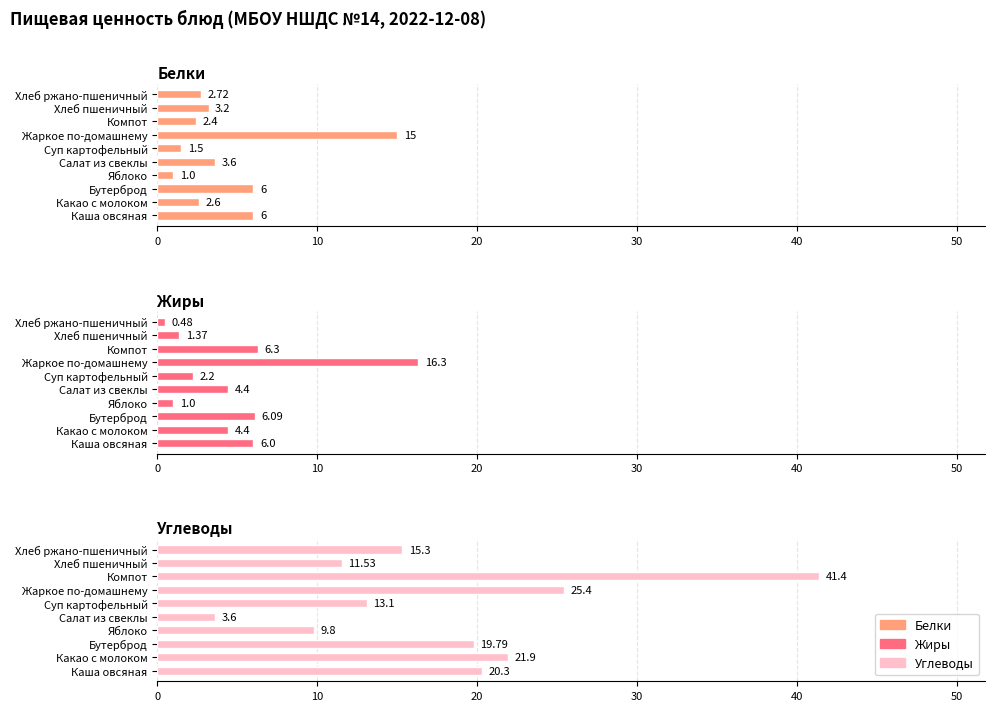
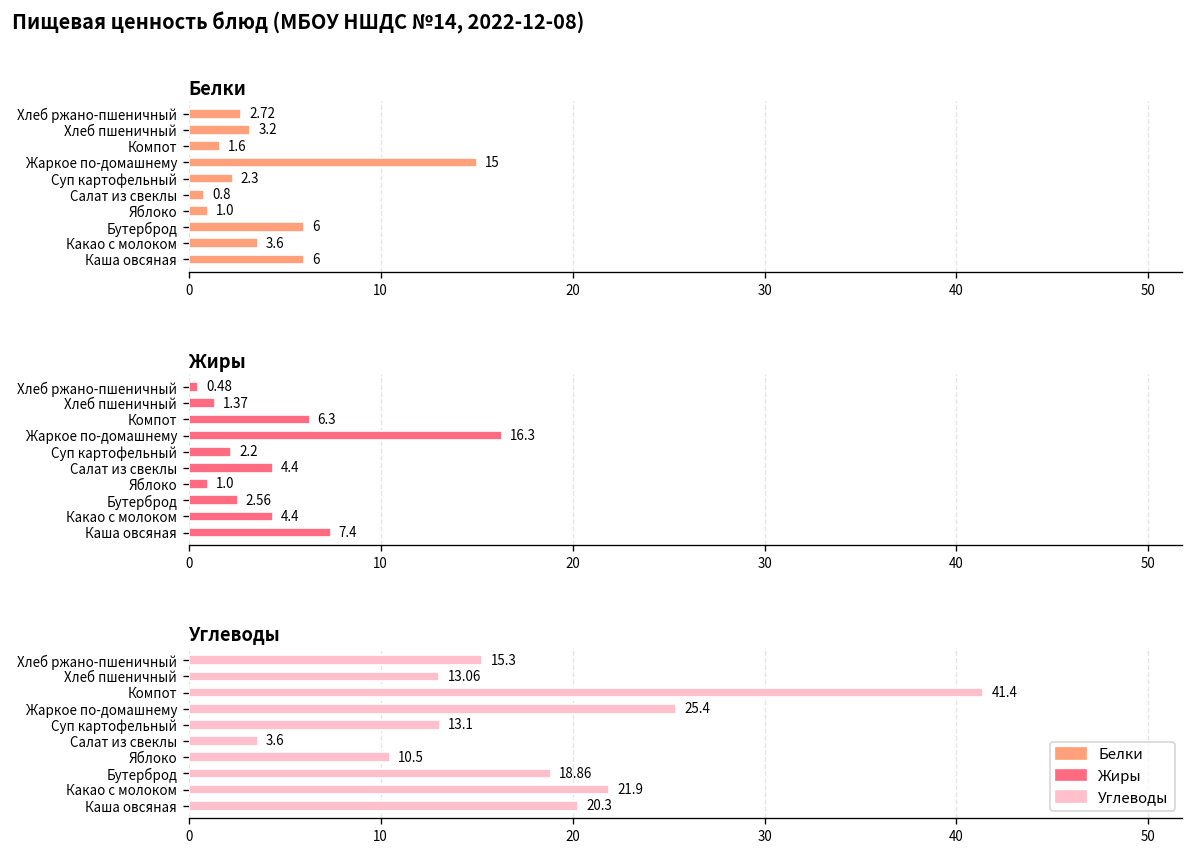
  {
    "Белки": {
      "Хлеб ржано-пшеничный": 2.72,
      "Хлеб пшеничный": 3.2,
-     "Компот": 2.4,
+     "Компот": 1.6,
      "Жаркое по-домашнему": 15,
-     "Суп картофельный": 1.5,
-     "Салат из свеклы": 3.6,
+     "Суп картофельный": 2.3,
+     "Салат из свеклы": 0.8,
      "Яблоко": 1.0,
      "Бутерброд": 6,
-     "Какао с молоком": 2.6,
+     "Какао с молоком": 3.6,
      "Каша овсяная": 6
    },
    "Жиры": {
      "Хлеб ржано-пшеничный": 0.48,
      "Хлеб пшеничный": 1.37,
      "Компот": 6.3,
      "Жаркое по-домашнему": 16.3,
      "Суп картофельный": 2.2,
      "Салат из свеклы": 4.4,
      "Яблоко": 1.0,
-     "Бутерброд": 6.09,
+     "Бутерброд": 2.56,
      "Какао с молоком": 4.4,
-     "Каша овсяная": 6.0
+     "Каша овсяная": 7.4
    },
    "Углеводы": {
      "Хлеб ржано-пшеничный": 15.3,
-     "Хлеб пшеничный": 11.53,
+     "Хлеб пшеничный": 13.06,
      "Компот": 41.4,
      "Жаркое по-домашнему": 25.4,
      "Суп картофельный": 13.1,
      "Салат из свеклы": 3.6,
-     "Яблоко": 9.8,
-     "Бутерброд": 19.79,
+     "Яблоко": 10.5,
+     "Бутерброд": 18.86,
      "Какао с молоком": 21.9,
      "Каша овсяная": 20.3
    }
  }
